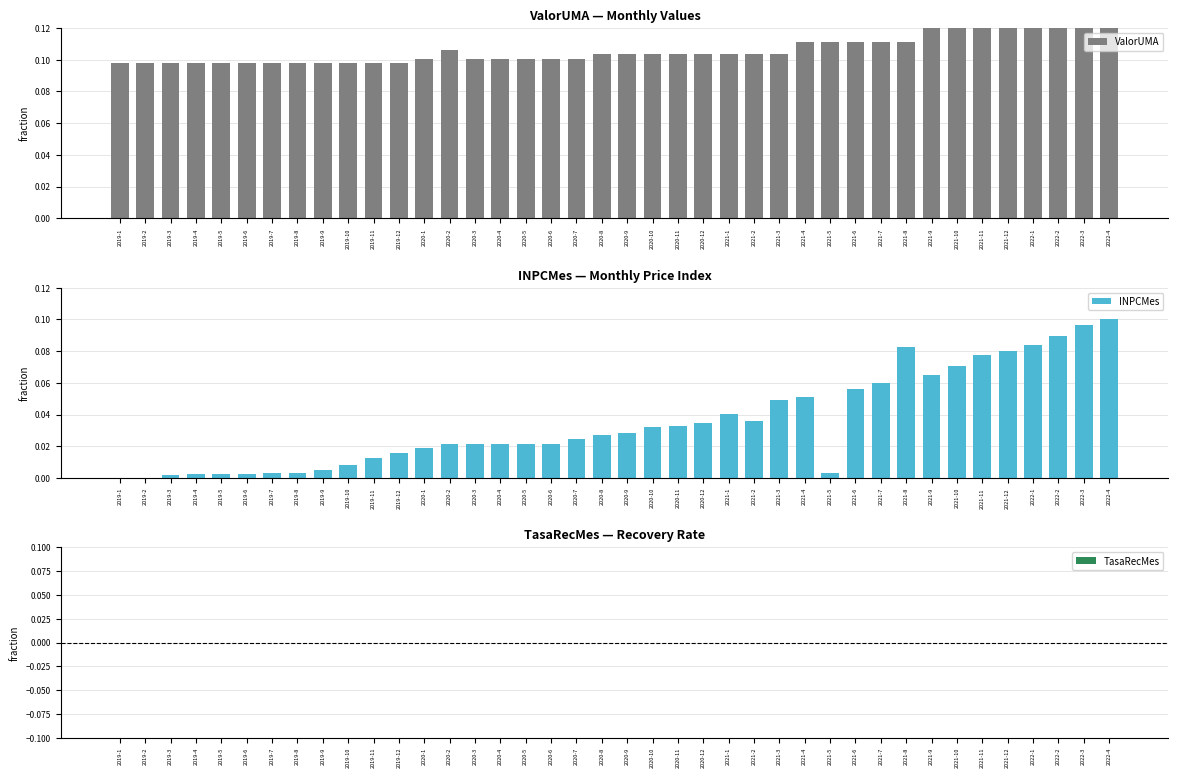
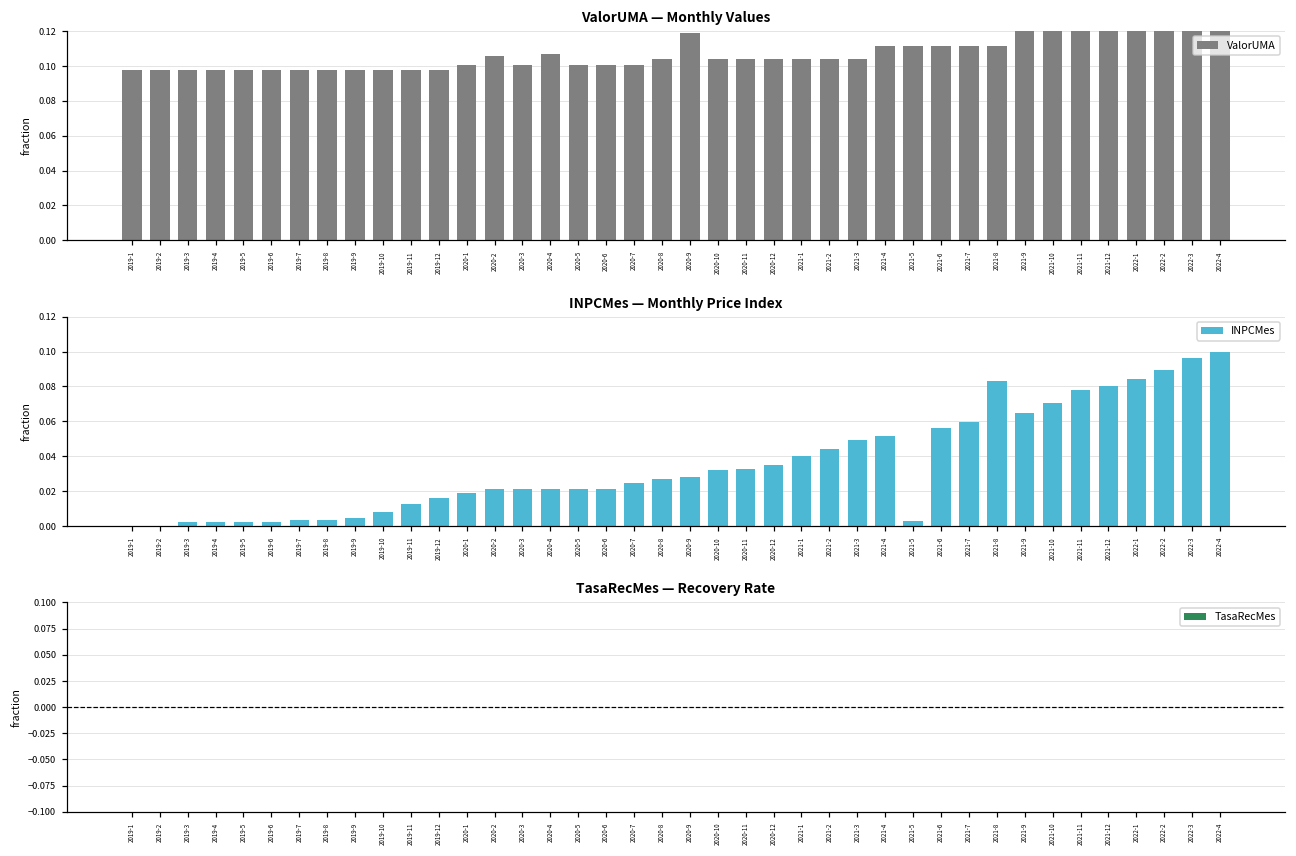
  {
    "ValorUMA — Monthly Values": {
      "2019-1": 0.098,
      "2019-2": 0.098,
      "2019-3": 0.098,
      "2019-4": 0.098,
      "2019-5": 0.098,
      "2019-6": 0.098,
      "2019-7": 0.098,
      "2019-8": 0.098,
      "2019-9": 0.098,
      "2019-10": 0.098,
      "2019-11": 0.098,
      "2019-12": 0.098,
      "2020-1": 0.100,
      "2020-2": 0.106,
      "2020-3": 0.100,
-     "2020-4": 0.100,
+     "2020-4": 0.107,
      "2020-5": 0.100,
      "2020-6": 0.100,
      "2020-7": 0.100,
      "2020-8": 0.104,
-     "2020-9": 0.104,
+     "2020-9": 0.119,
      "2020-10": 0.104,
      "2020-11": 0.104,
      "2020-12": 0.104,
      "2021-1": 0.104,
      "2021-2": 0.104,
      "2021-3": 0.104,
      "2021-4": 0.111,
      "2021-5": 0.111,
      "2021-6": 0.111,
      "2021-7": 0.111,
      "2021-8": 0.111,
      "2021-9": 0.120,
      "2021-10": 0.120,
      "2021-11": 0.120,
      "2021-12": 0.120,
      "2022-1": 0.120,
      "2022-2": 0.120,
      "2022-3": 0.120,
      "2022-4": 0.120
    },
    "INPCMes — Monthly Price Index": {
      "2019-2": 0.000,
      "2019-3": 0.002,
      "2019-4": 0.003,
      "2019-5": 0.003,
      "2019-6": 0.003,
      "2019-7": 0.003,
      "2019-8": 0.003,
      "2019-9": 0.005,
      "2019-10": 0.008,
      "2019-11": 0.013,
      "2019-12": 0.016,
      "2020-1": 0.019,
      "2020-2": 0.021,
      "2020-3": 0.021,
      "2020-4": 0.021,
      "2020-5": 0.021,
      "2020-6": 0.021,
      "2020-7": 0.025,
      "2020-8": 0.027,
      "2020-9": 0.028,
      "2020-10": 0.032,
      "2020-11": 0.033,
      "2020-12": 0.035,
      "2021-1": 0.040,
-     "2021-2": 0.036,
+     "2021-2": 0.044,
      "2021-3": 0.049,
      "2021-4": 0.051,
      "2021-5": 0.003,
      "2021-6": 0.056,
      "2021-7": 0.060,
      "2021-8": 0.083,
      "2021-9": 0.065,
      "2021-10": 0.070,
      "2021-11": 0.078,
      "2021-12": 0.080,
      "2022-1": 0.084,
      "2022-2": 0.090,
      "2022-3": 0.096,
      "2022-4": 0.100
    },
    "TasaRecMes — Recovery Rate": {
      "2019-1": 0.00,
      "2019-2": 0.00,
      "2019-3": 0.00,
      "2019-4": 0.00,
      "2019-5": 0.00,
      "2019-6": 0.00,
      "2019-7": 0.00,
      "2019-8": 0.00,
      "2019-9": 0.00,
      "2019-10": 0.00,
      "2019-11": 0.00,
      "2019-12": 0.00,
      "2020-1": 0.00,
      "2020-2": 0.00,
      "2020-3": 0.00,
      "2020-4": 0.00,
      "2020-5": 0.00,
      "2020-6": 0.00,
      "2020-7": 0.00,
      "2020-8": 0.00,
      "2020-9": 0.00,
      "2020-10": 0.00,
      "2020-11": 0.00,
      "2020-12": 0.00,
      "2021-1": 0.00,
      "2021-2": 0.00,
      "2021-3": 0.00,
      "2021-4": 0.00,
      "2021-5": 0.00,
      "2021-6": 0.00,
      "2021-7": 0.00,
      "2021-8": 0.00,
      "2021-9": 0.00,
      "2021-10": 0.00,
      "2021-11": 0.00,
      "2021-12": 0.00,
      "2022-1": 0.00,
      "2022-2": 0.00,
      "2022-3": 0.00,
      "2022-4": 0.00
    }
  }
